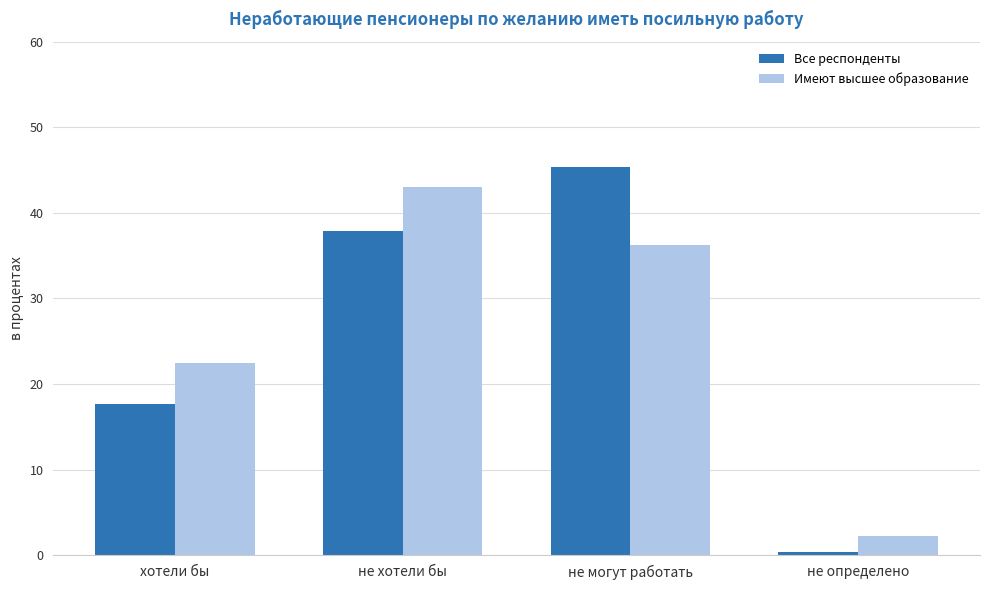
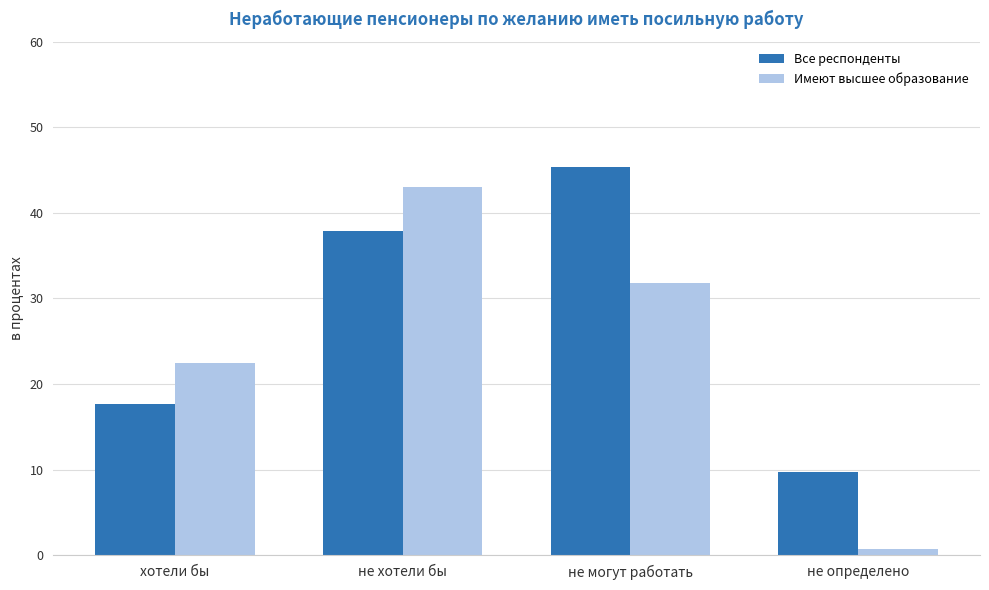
  {
    "Все респонденты": {
      "хотели бы": 18,
      "не хотели бы": 38,
      "не могут работать": 45,
-     "не определено": 0
+     "не определено": 10
    },
    "Имеют высшее образование": {
      "хотели бы": 22,
      "не хотели бы": 43,
-     "не могут работать": 36,
-     "не определено": 2
+     "не могут работать": 32,
+     "не определено": 1
    }
  }
